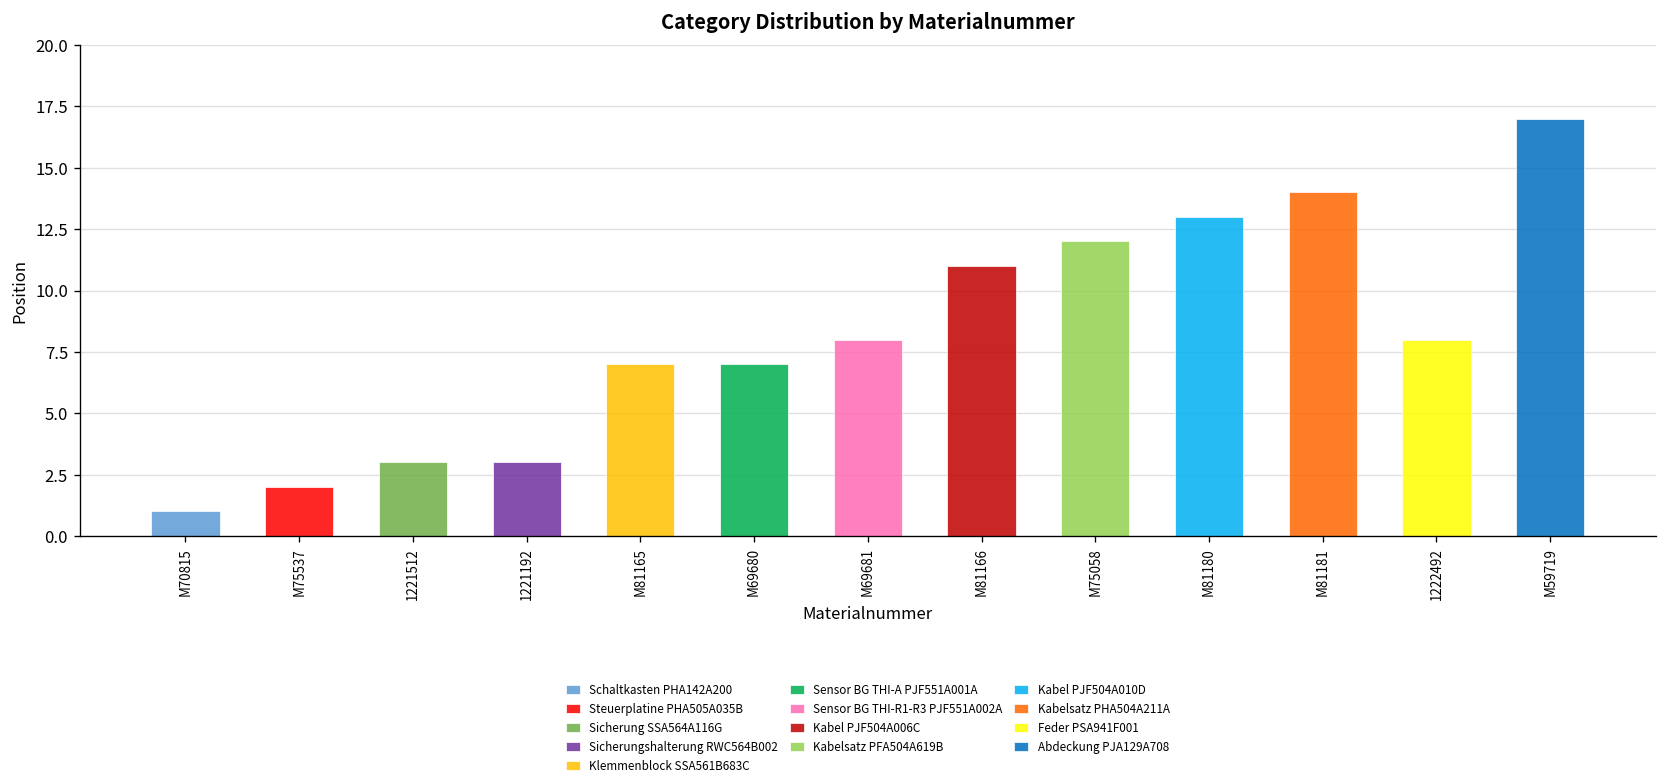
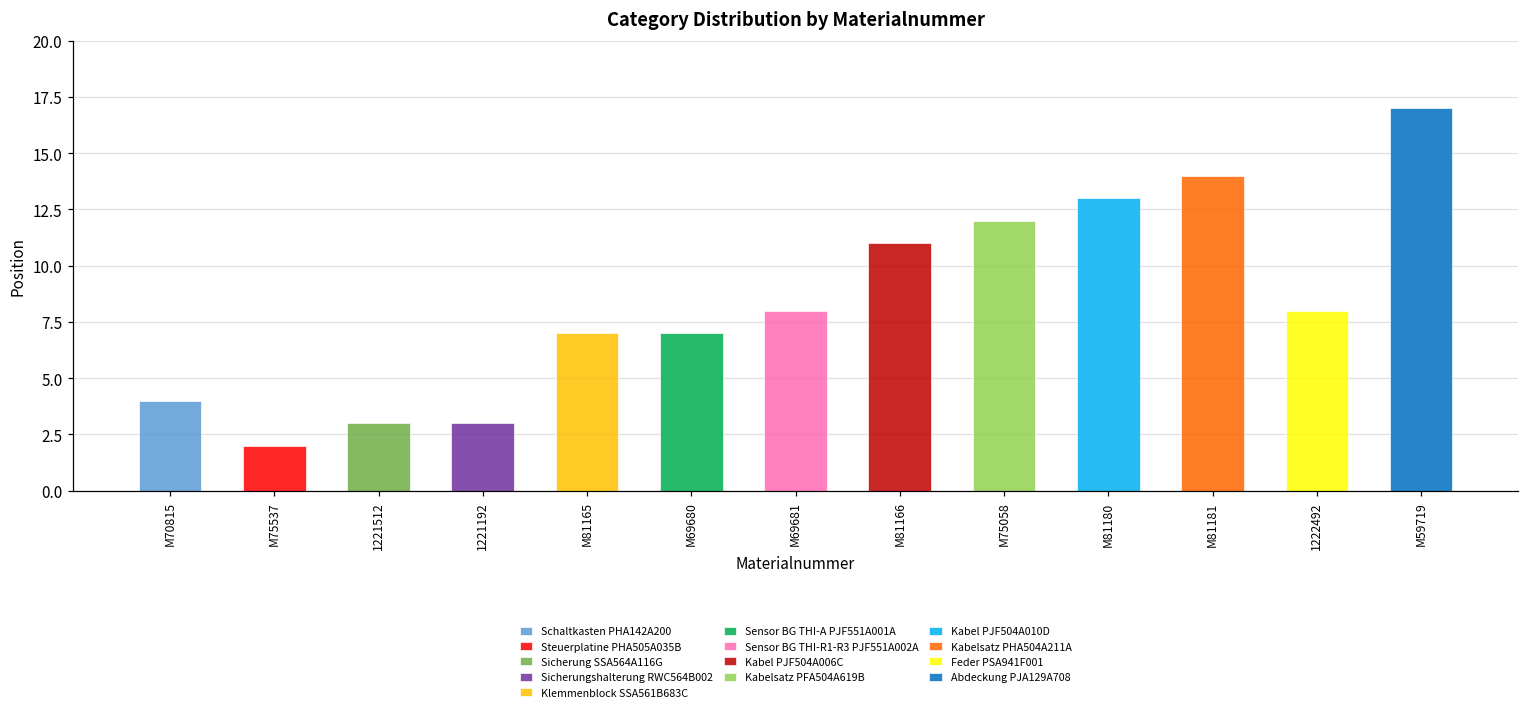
  {
-   "M70815": 1,
+   "M70815": 4,
    "M75537": 2,
    "1221512": 3,
    "1221192": 3,
    "M81165": 7,
    "M69680": 7,
    "M69681": 8,
    "M81166": 11,
    "M75058": 12,
    "M81180": 13,
    "M81181": 14,
    "1222492": 8,
    "M59719": 17
  }
